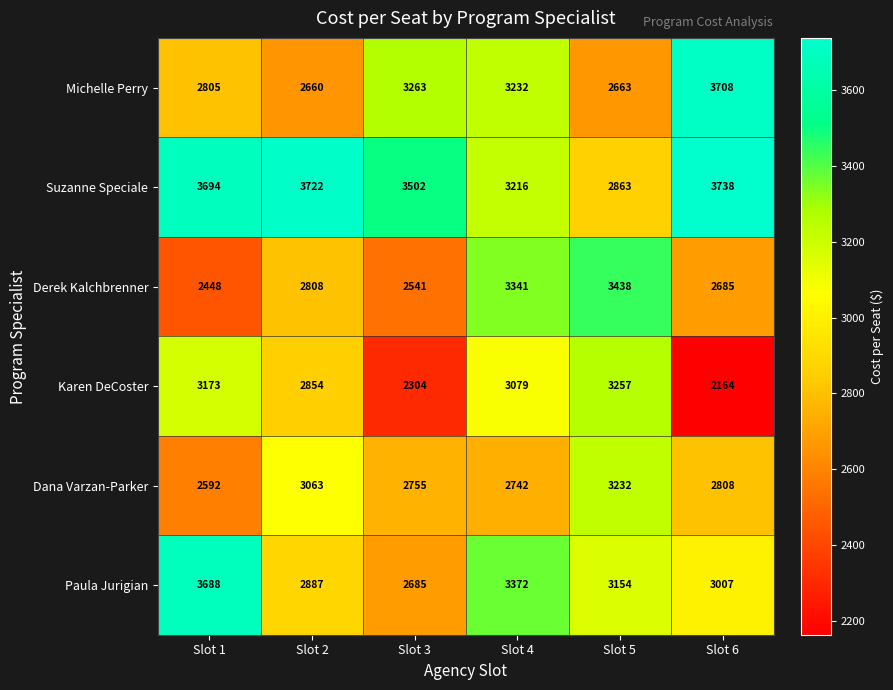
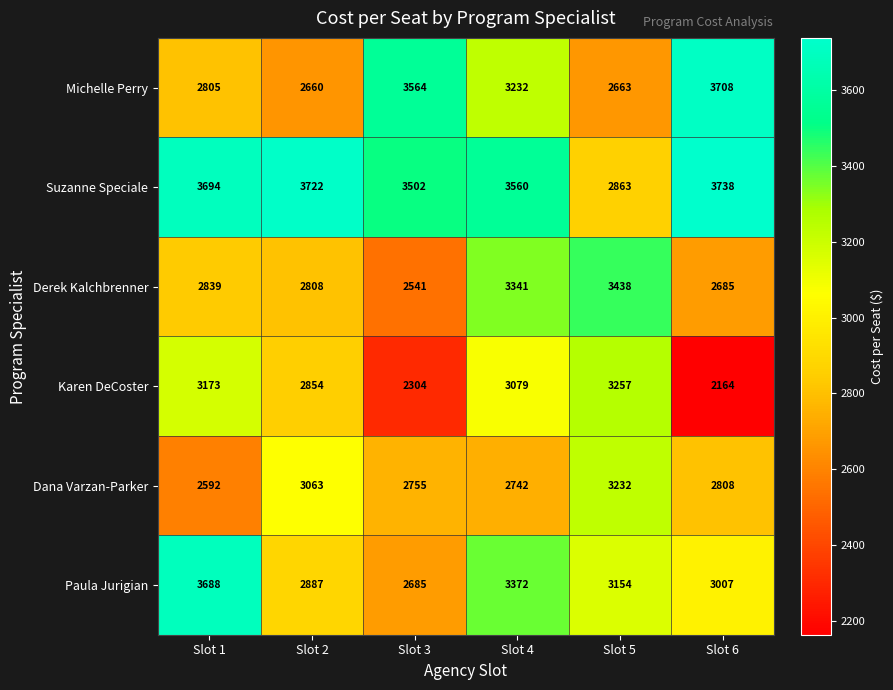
  {
    "Michelle Perry": {
      "Slot 1": 2805,
      "Slot 2": 2660,
-     "Slot 3": 3263,
+     "Slot 3": 3564,
      "Slot 4": 3232,
      "Slot 5": 2663,
      "Slot 6": 3708
    },
    "Suzanne Speciale": {
      "Slot 1": 3694,
      "Slot 2": 3722,
      "Slot 3": 3502,
-     "Slot 4": 3216,
+     "Slot 4": 3560,
      "Slot 5": 2863,
      "Slot 6": 3738
    },
    "Derek Kalchbrenner": {
-     "Slot 1": 2448,
+     "Slot 1": 2839,
      "Slot 2": 2808,
      "Slot 3": 2541,
      "Slot 4": 3341,
      "Slot 5": 3438,
      "Slot 6": 2685
    },
    "Karen DeCoster": {
      "Slot 1": 3173,
      "Slot 2": 2854,
      "Slot 3": 2304,
      "Slot 4": 3079,
      "Slot 5": 3257,
      "Slot 6": 2164
    },
    "Dana Varzan-Parker": {
      "Slot 1": 2592,
      "Slot 2": 3063,
      "Slot 3": 2755,
      "Slot 4": 2742,
      "Slot 5": 3232,
      "Slot 6": 2808
    },
    "Paula Jurigian": {
      "Slot 1": 3688,
      "Slot 2": 2887,
      "Slot 3": 2685,
      "Slot 4": 3372,
      "Slot 5": 3154,
      "Slot 6": 3007
    }
  }
